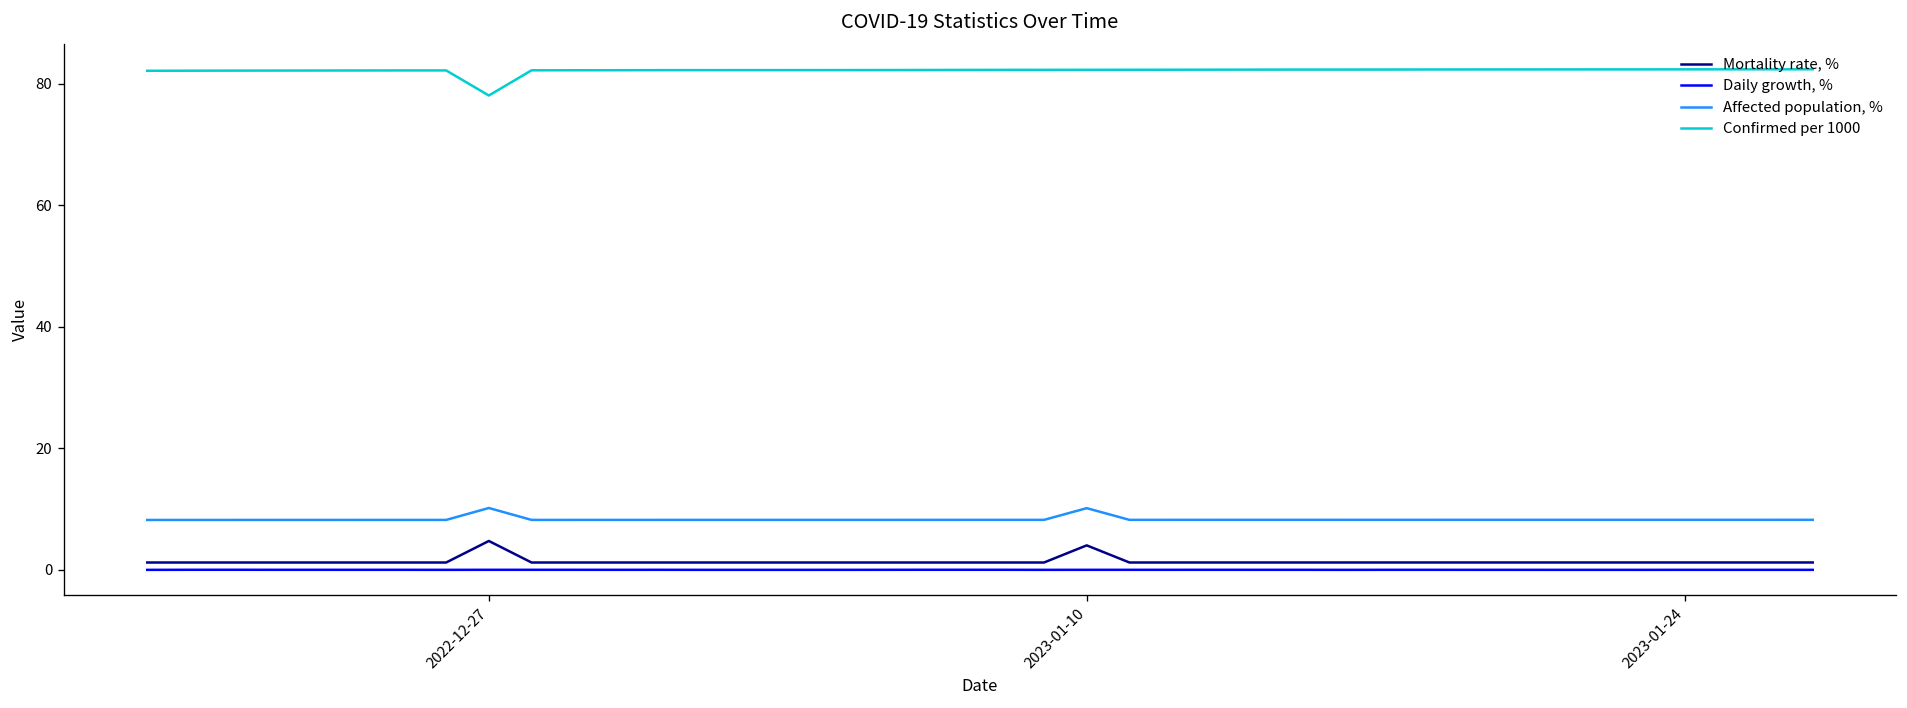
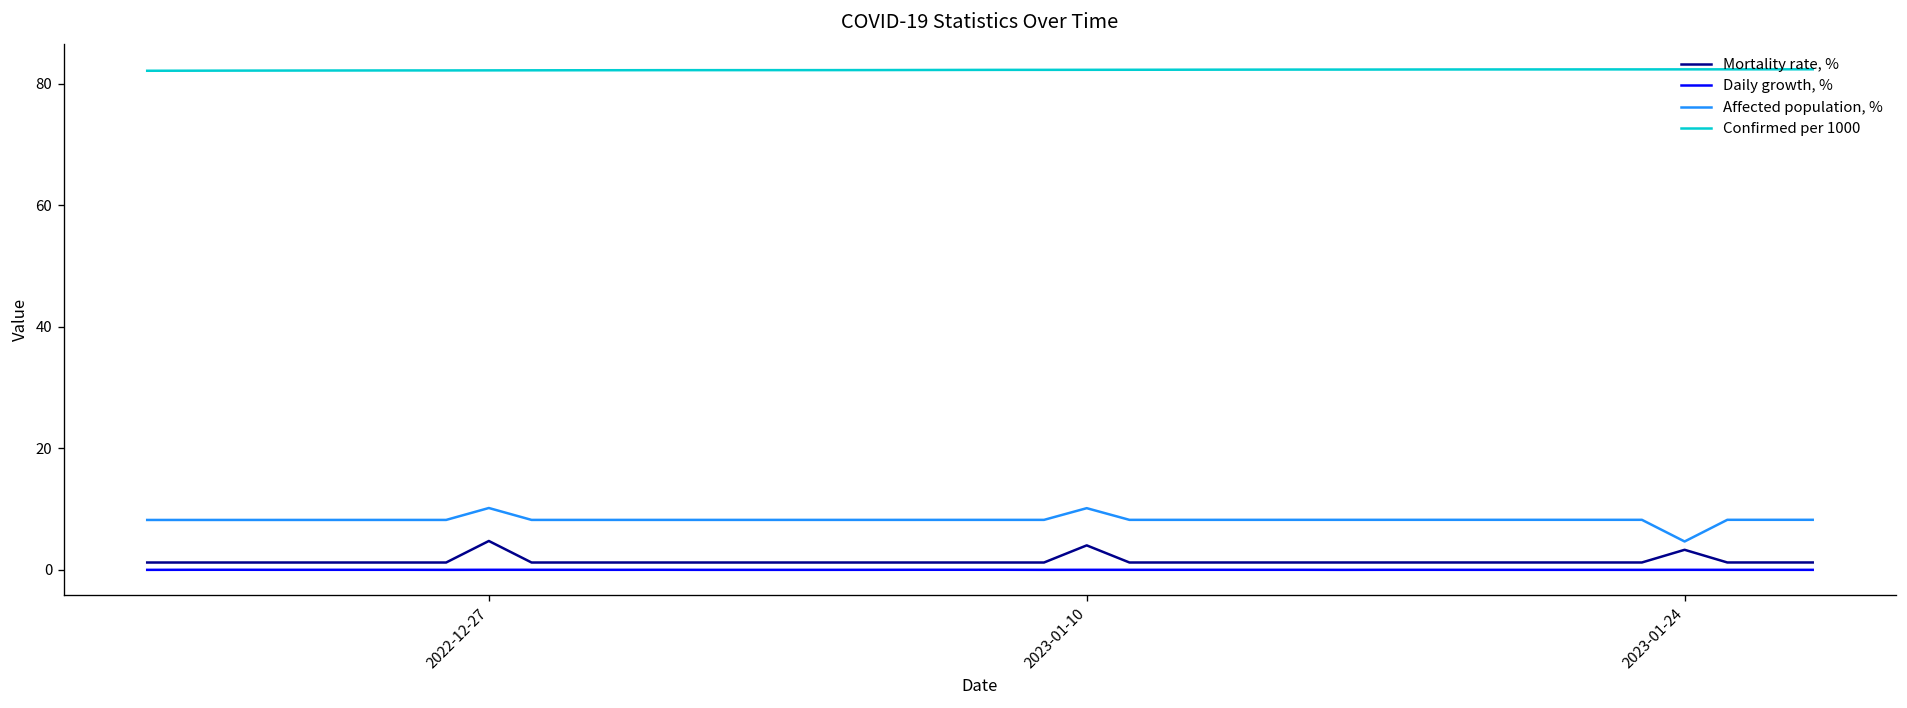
  {
    "Mortality rate, %": {
      "2022-12-27": 5,
      "2023-01-10": 4,
-     "2023-01-24": 1
+     "2023-01-24": 3
    },
    "Daily growth, %": {
      "2022-12-27": 0,
      "2023-01-10": 0,
      "2023-01-24": 0
    },
    "Affected population, %": {
      "2022-12-27": 10,
      "2023-01-10": 10,
-     "2023-01-24": 8
+     "2023-01-24": 5
    },
    "Confirmed per 1000": {
-     "2022-12-27": 78,
+     "2022-12-27": 82,
      "2023-01-10": 82,
      "2023-01-24": 82
    }
  }
